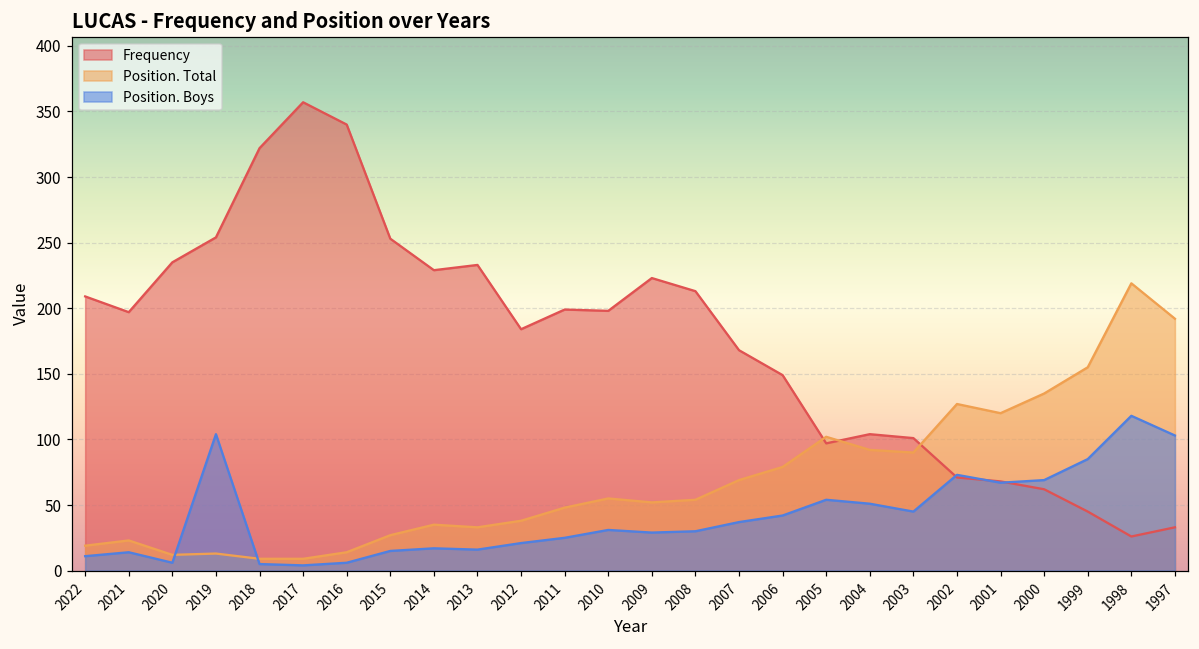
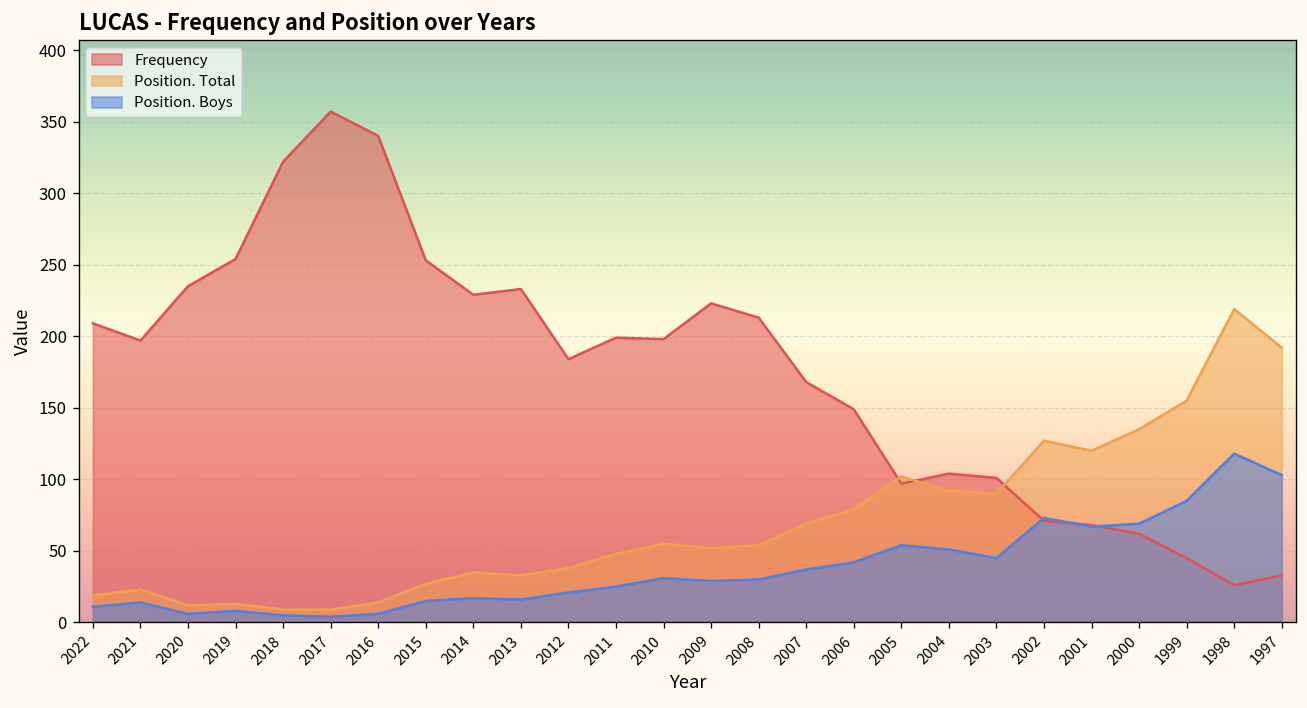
  {
    "Frequency": {
      "2022": 209,
      "2021": 197,
      "2020": 235,
      "2019": 254,
      "2018": 322,
      "2017": 357,
      "2016": 340,
      "2015": 253,
      "2014": 229,
      "2013": 233,
      "2012": 184,
      "2011": 199,
      "2010": 198,
      "2009": 223,
      "2008": 213,
      "2007": 168,
      "2006": 149,
      "2005": 97,
      "2004": 104,
      "2003": 101,
      "2000": 62,
      "1999": 45,
      "1998": 26,
      "1997": 33
    },
    "Position. Total": {
      "2022": 19,
      "2021": 23,
      "2020": 12,
      "2019": 13,
      "2018": 9,
      "2017": 9,
      "2016": 14,
      "2015": 27,
      "2014": 35,
      "2013": 33,
      "2012": 38,
      "2011": 48,
      "2010": 55,
      "2009": 52,
      "2008": 54,
      "2007": 69,
      "2006": 79,
      "2005": 102,
      "2004": 92,
      "2003": 90,
      "2002": 127,
      "2001": 120,
      "2000": 135,
      "1999": 155,
      "1998": 219,
      "1997": 192
    },
    "Position. Boys": {
      "2022": 11,
      "2021": 14,
      "2020": 6,
-     "2019": 104,
+     "2019": 8,
      "2018": 5,
      "2017": 4,
      "2016": 6,
      "2015": 15,
      "2014": 17,
      "2013": 16,
      "2012": 21,
      "2011": 25,
      "2010": 31,
      "2009": 29,
      "2008": 30,
      "2007": 37,
      "2006": 42,
      "2005": 54,
      "2004": 51,
      "2003": 45,
      "2000": 69,
      "1999": 85,
      "1998": 118,
      "1997": 103
    }
  }
